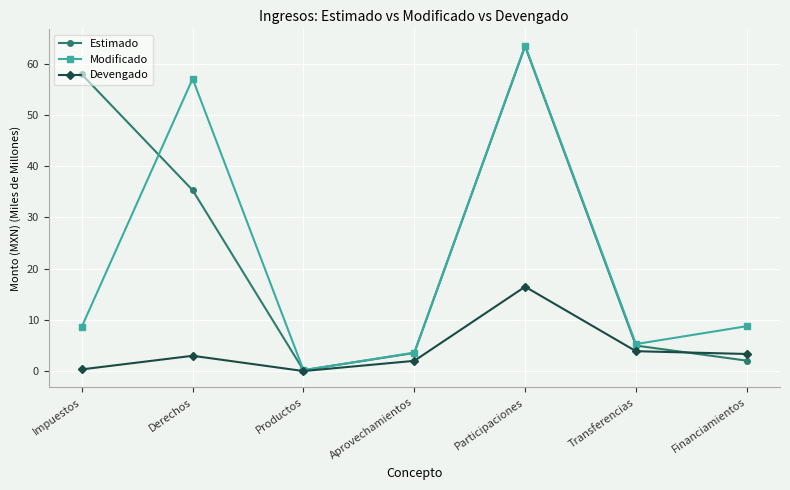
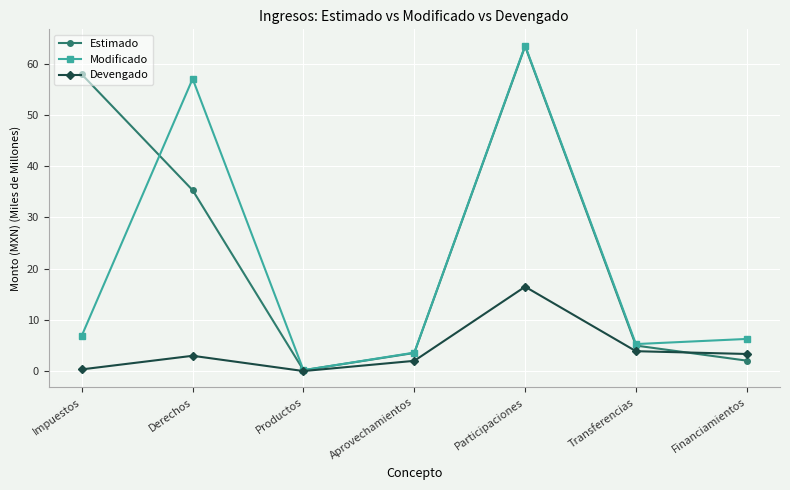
  {
    "Estimado": {
      "Derechos": 35,
      "Financiamientos": 2
    },
    "Modificado": {
-     "Impuestos": 9,
+     "Impuestos": 7,
      "Derechos": 57,
-     "Financiamientos": 9
+     "Financiamientos": 6
    },
    "Devengado": {
      "Impuestos": 0,
      "Derechos": 3,
      "Aprovechamientos": 2,
      "Participaciones": 17,
      "Transferencias": 4,
      "Financiamientos": 3
    }
  }
